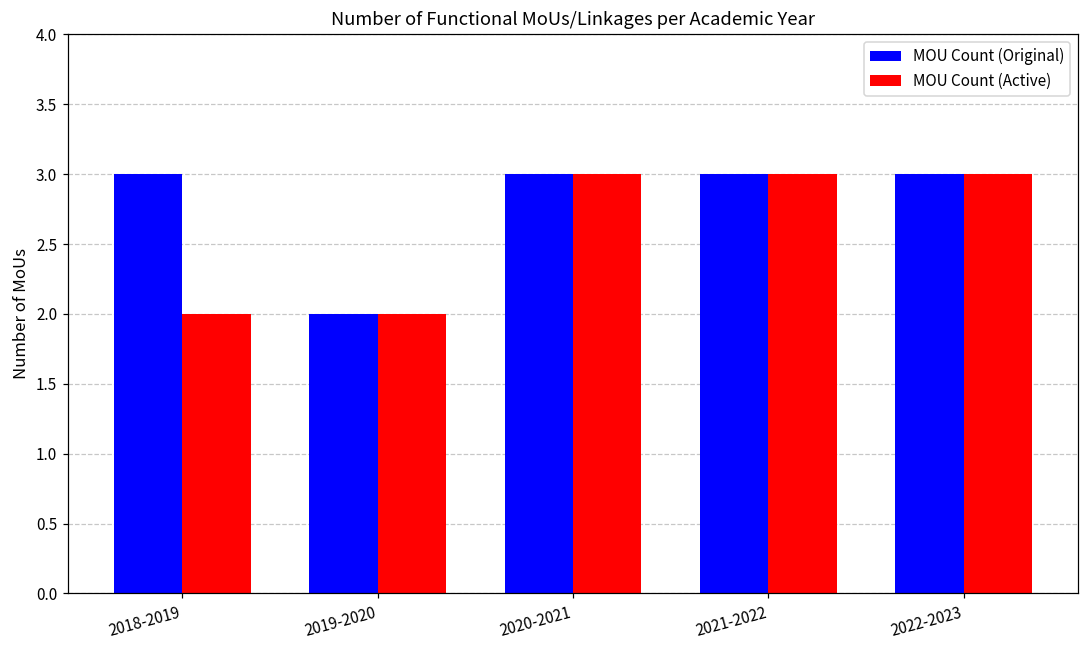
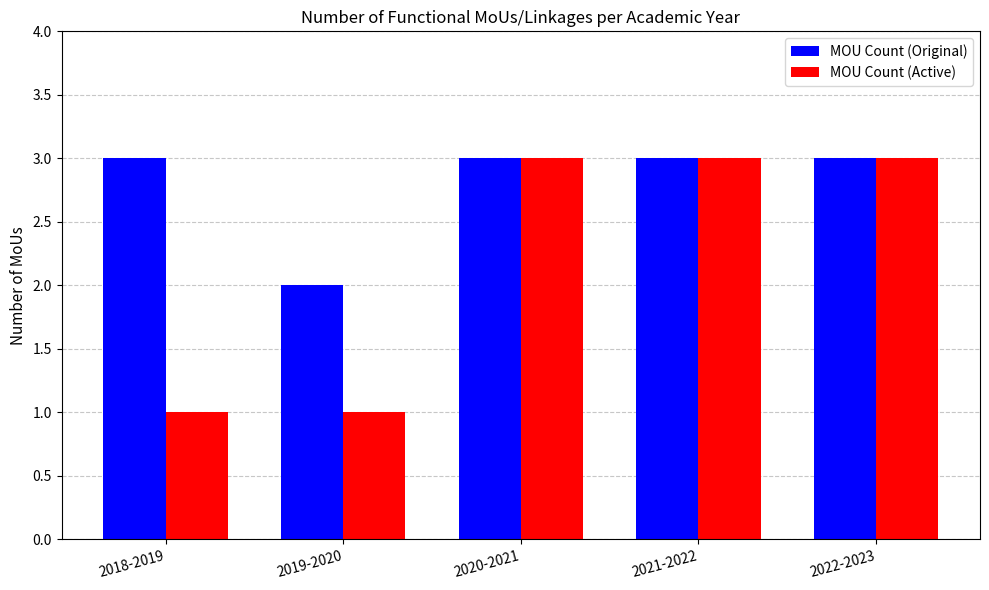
  {
    "MOU Count (Original)": {
      "2018-2019": 3,
      "2019-2020": 2,
      "2020-2021": 3,
      "2021-2022": 3,
      "2022-2023": 3
    },
    "MOU Count (Active)": {
-     "2018-2019": 2,
-     "2019-2020": 2,
+     "2018-2019": 1,
+     "2019-2020": 1,
      "2020-2021": 3,
      "2021-2022": 3,
      "2022-2023": 3
    }
  }
